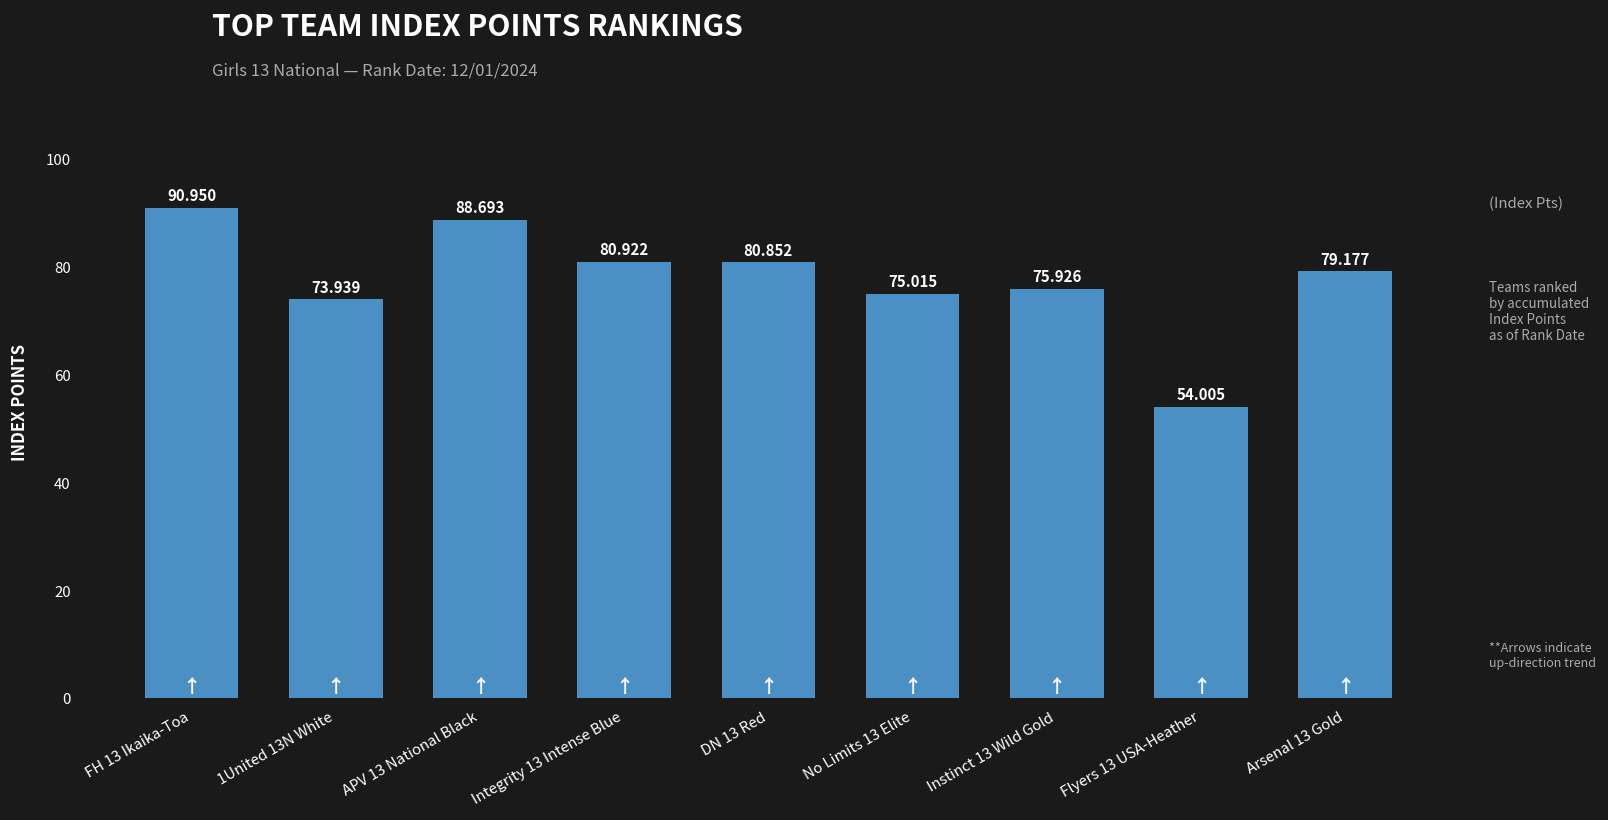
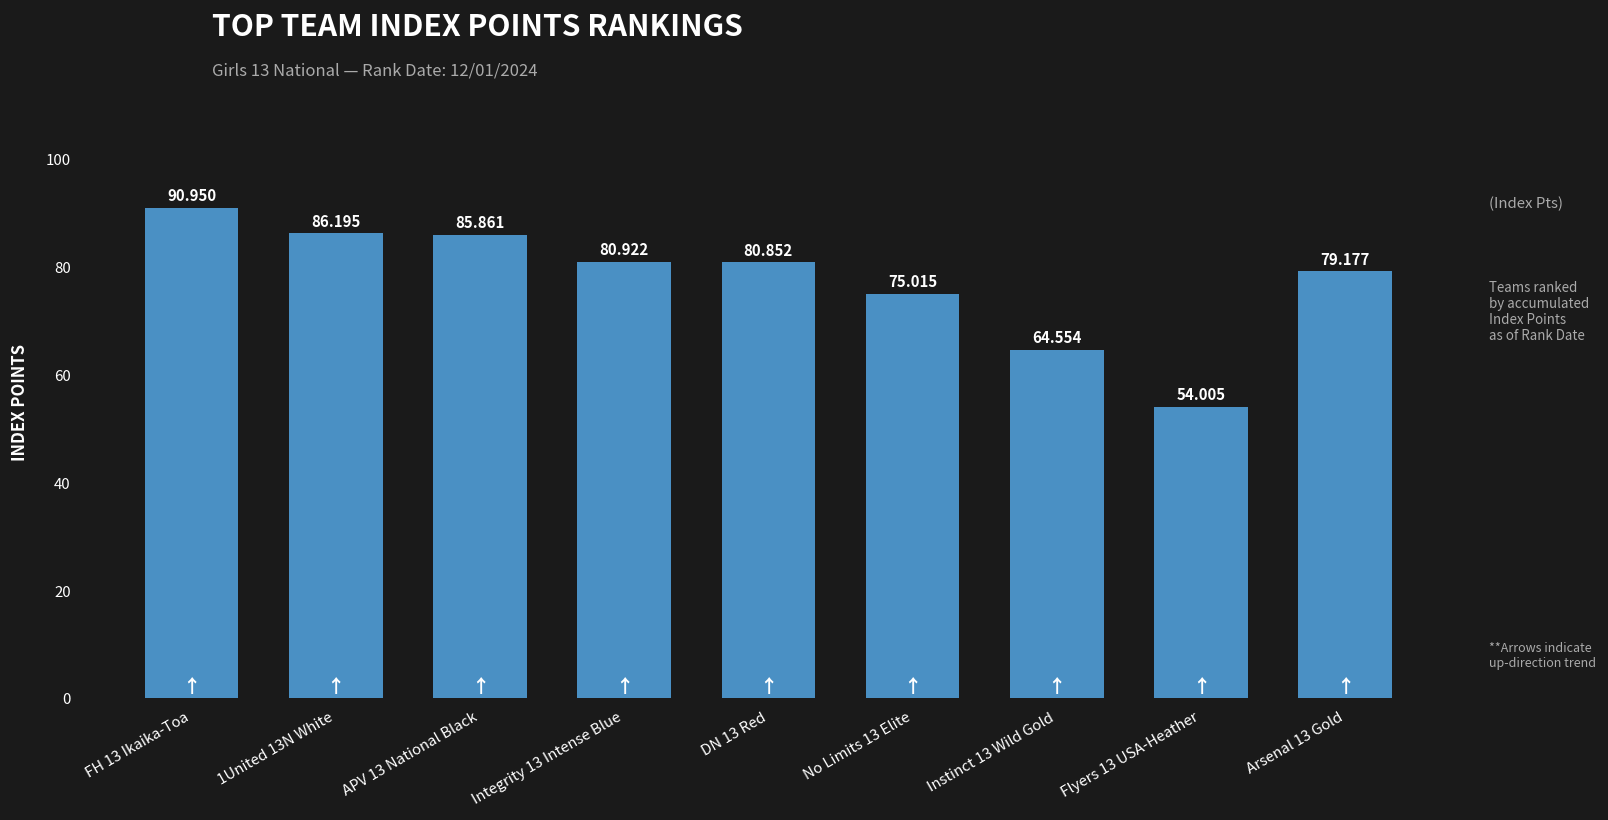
  {
    "FH 13 Ikaika-Toa": 90.950,
-   "1United 13N White": 73.939,
-   "APV 13 National Black": 88.693,
+   "1United 13N White": 86.195,
+   "APV 13 National Black": 85.861,
    "Integrity 13 Intense Blue": 80.922,
    "DN 13 Red": 80.852,
    "No Limits 13 Elite": 75.015,
-   "Instinct 13 Wild Gold": 75.926,
+   "Instinct 13 Wild Gold": 64.554,
    "Flyers 13 USA-Heather": 54.005,
    "Arsenal 13 Gold": 79.177
  }
